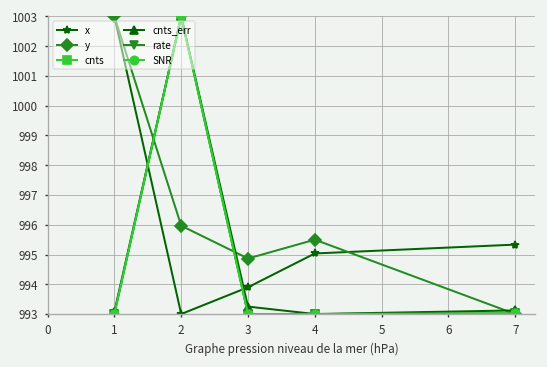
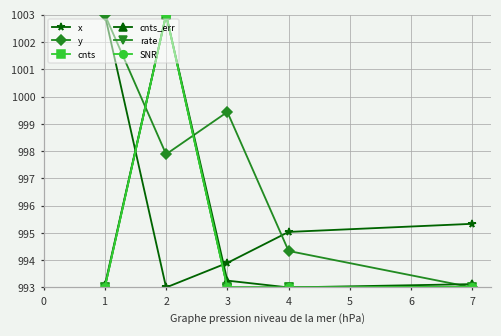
  {
    "y": {
-     "2": 996.0,
-     "3": 994.9,
-     "4": 995.5
+     "2": 997.9,
+     "3": 999.4,
+     "4": 994.3
    },
    "SNR": {
      "3": 993.0
    }
  }
